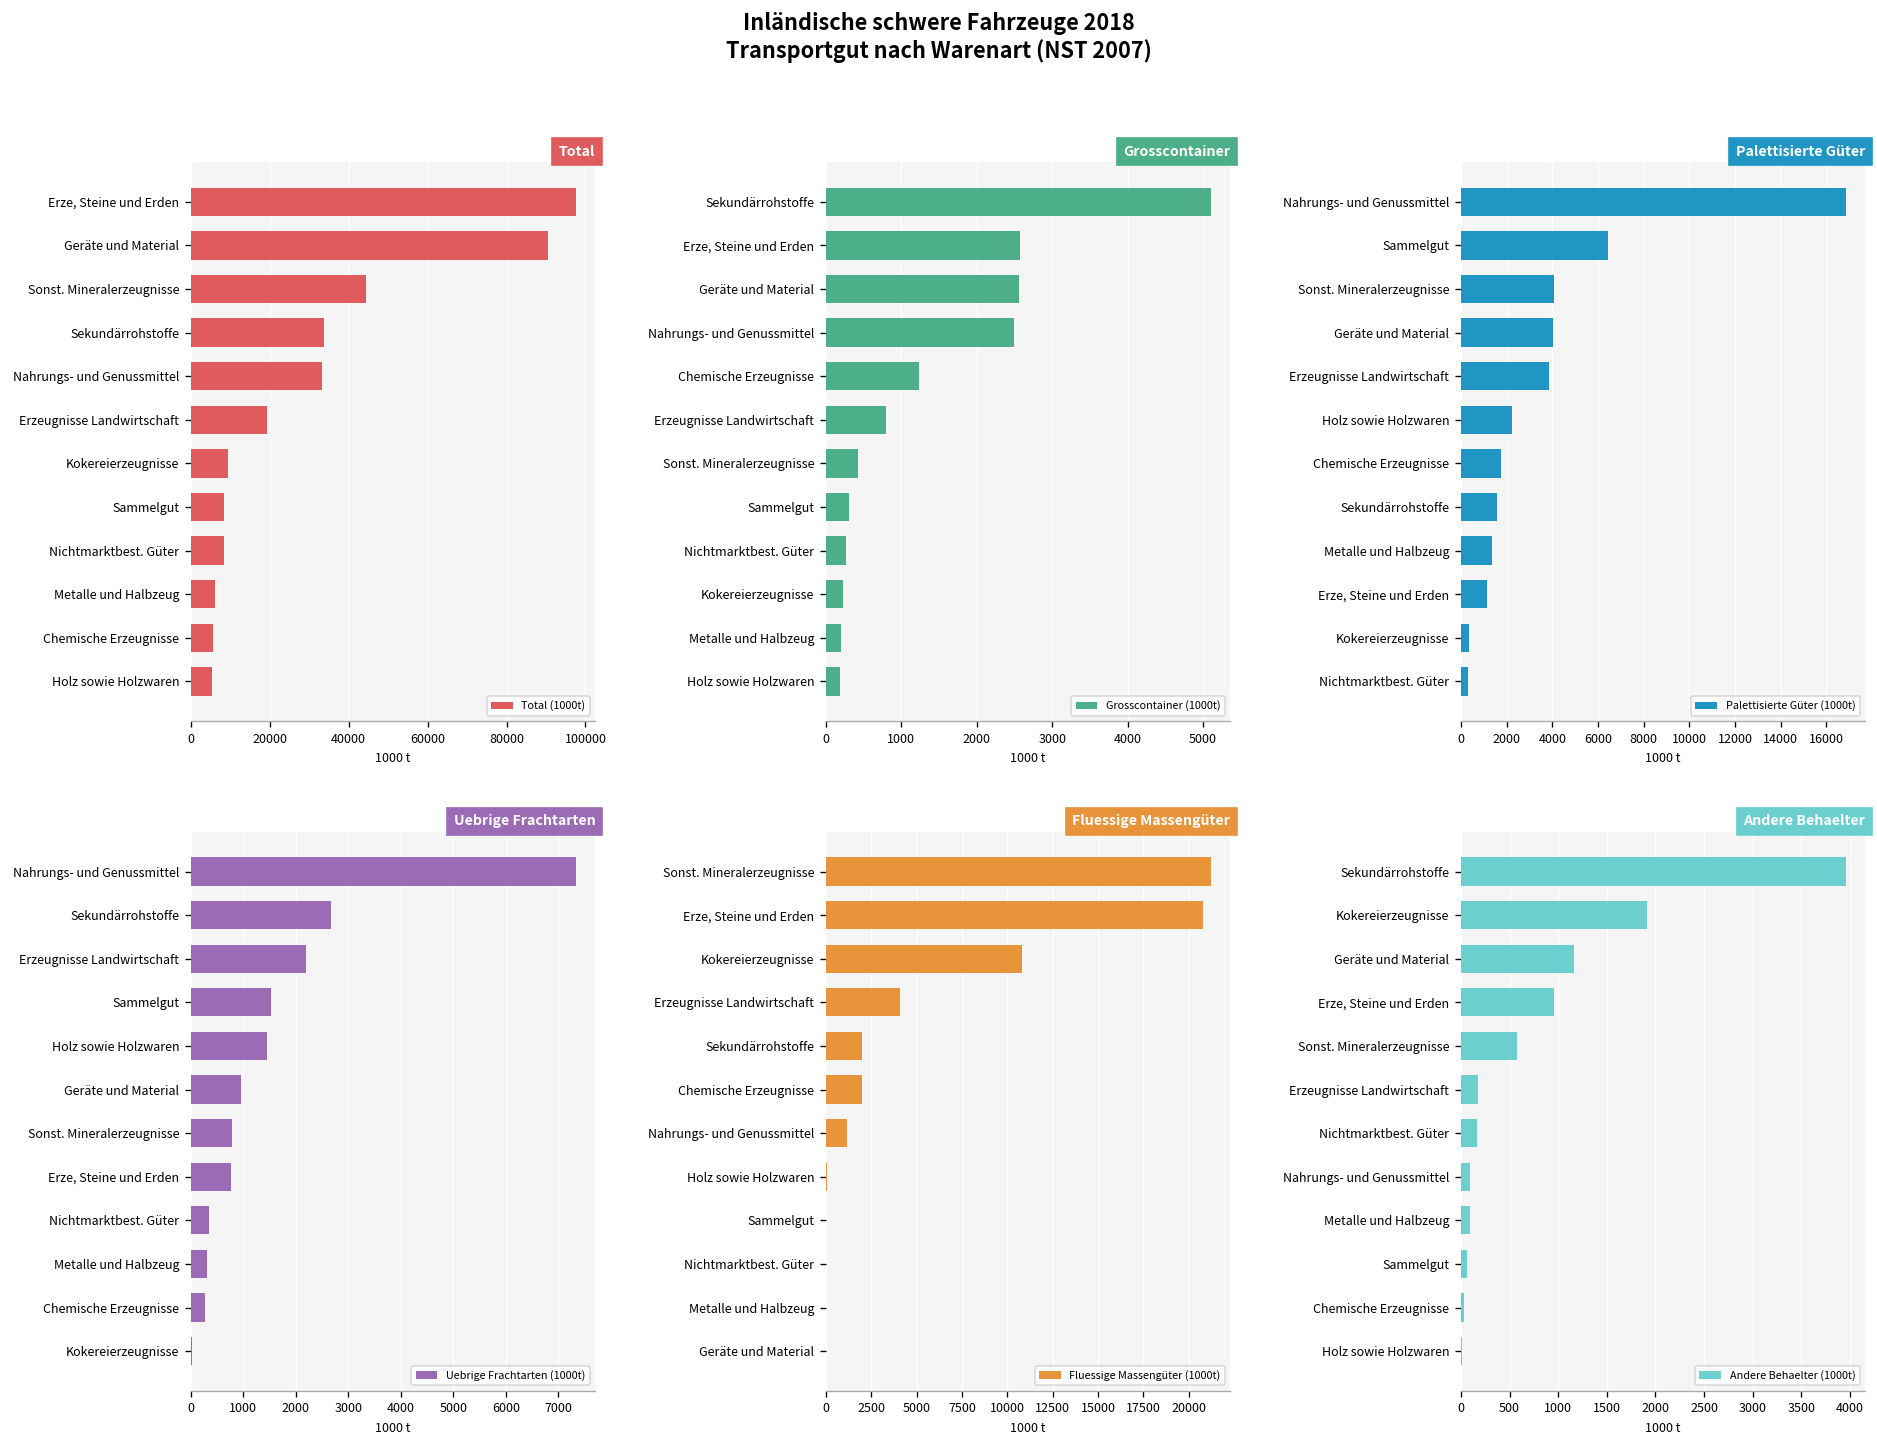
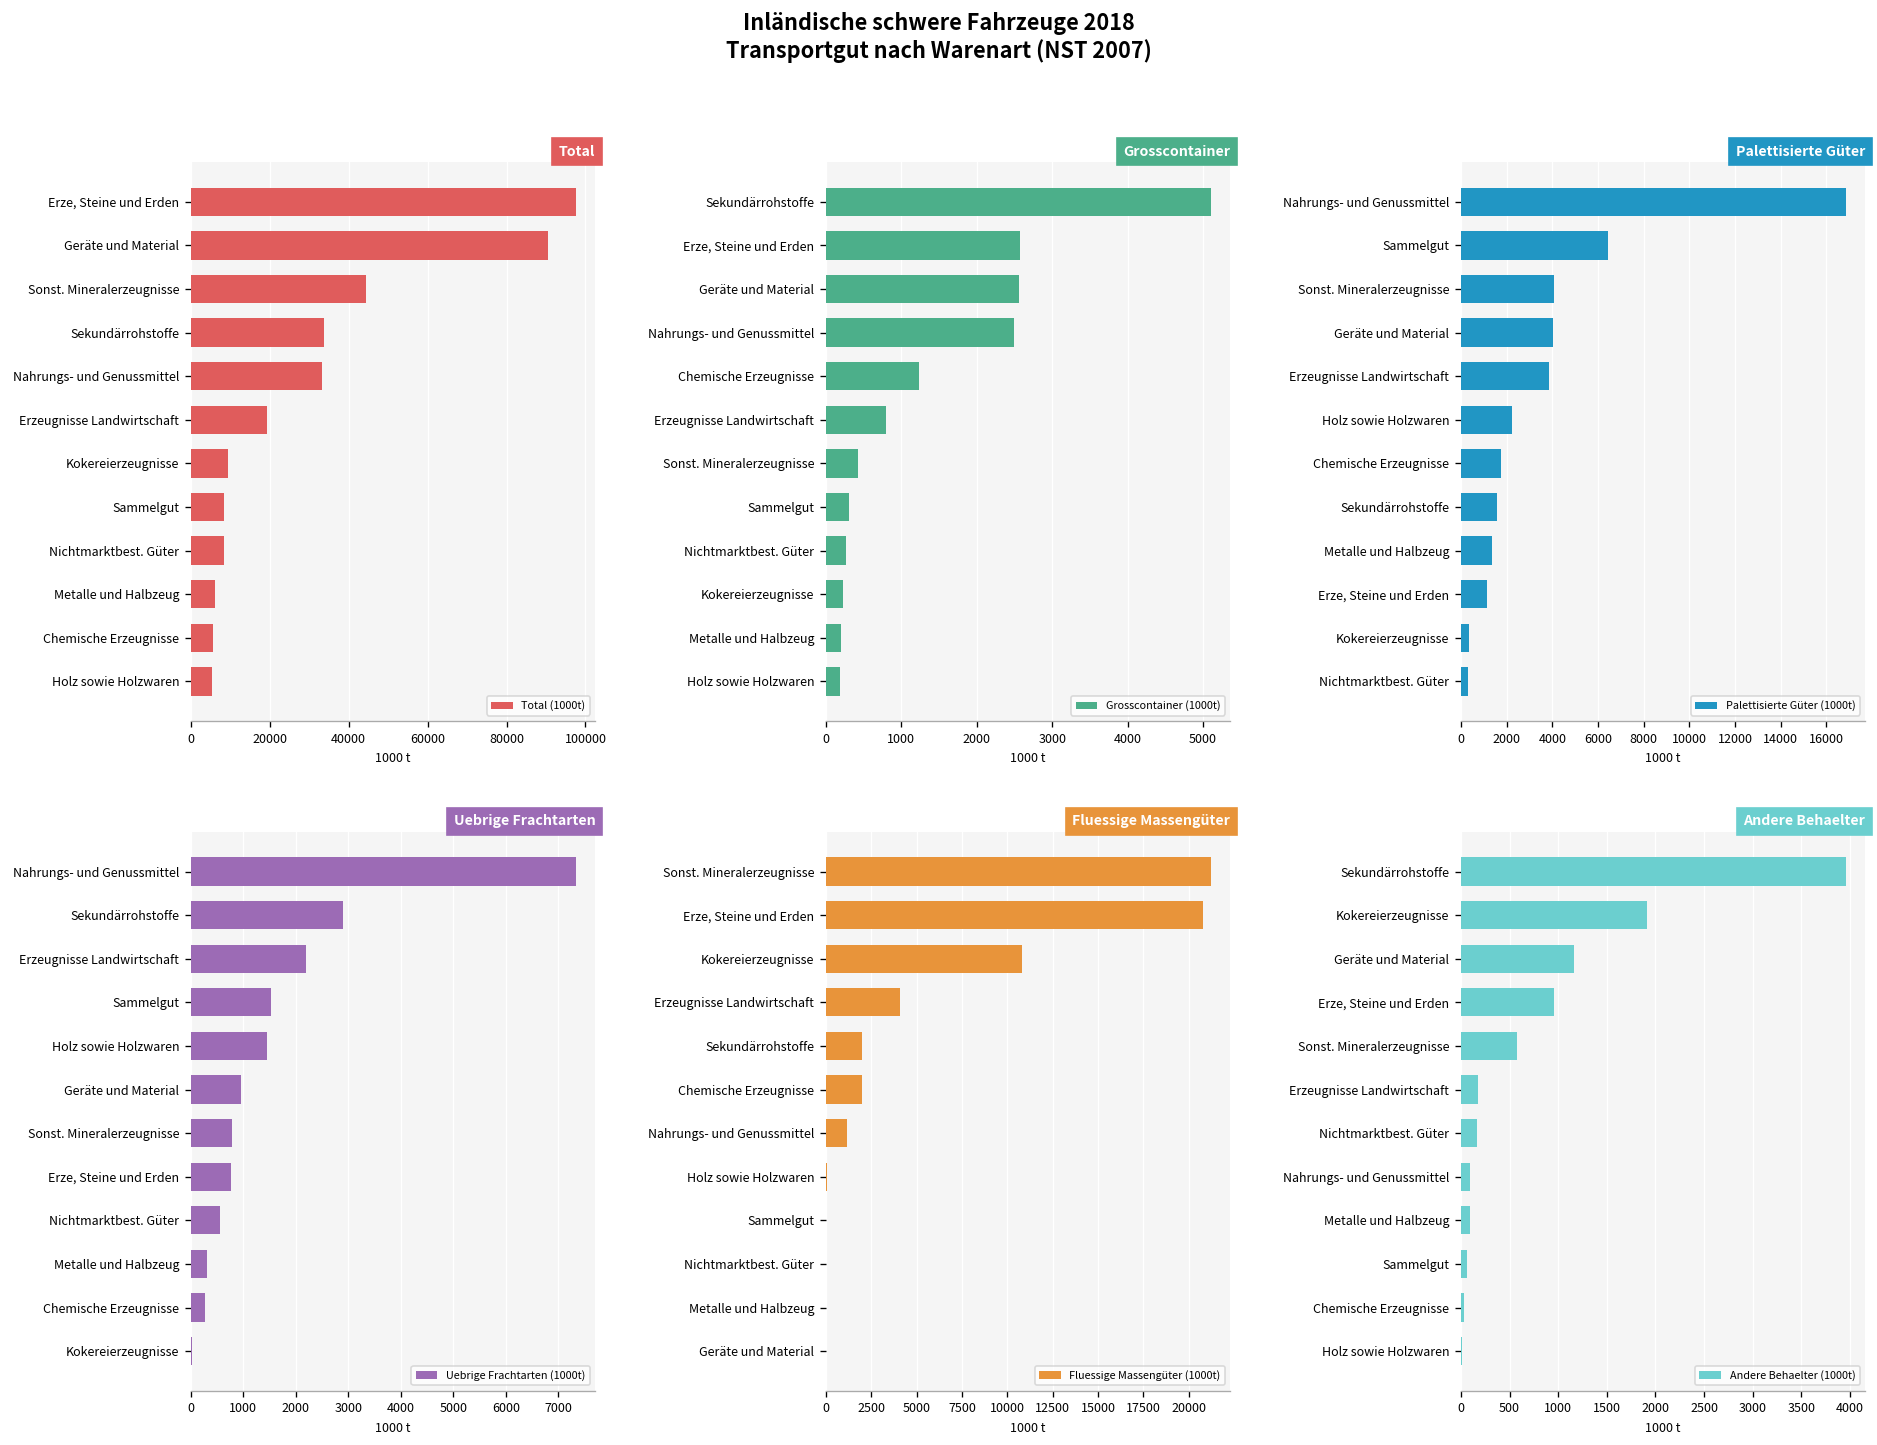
  {
    "Total": {
      "Erze, Steine und Erden": 98000,
      "Geräte und Material": 91000,
      "Sonst. Mineralerzeugnisse": 44000,
      "Sekundärrohstoffe": 34000,
      "Nahrungs- und Genussmittel": 33000,
      "Erzeugnisse Landwirtschaft": 19000,
      "Kokereierzeugnisse": 9000,
      "Sammelgut": 8000,
      "Nichtmarktbest. Güter": 8000,
      "Metalle und Halbzeug": 6000,
      "Chemische Erzeugnisse": 6000,
      "Holz sowie Holzwaren": 5000
    },
    "Grosscontainer": {
      "Sekundärrohstoffe": 5100,
      "Erze, Steine und Erden": 2600,
      "Geräte und Material": 2600,
      "Nahrungs- und Genussmittel": 2500,
      "Chemische Erzeugnisse": 1200,
      "Erzeugnisse Landwirtschaft": 800,
      "Sonst. Mineralerzeugnisse": 400,
      "Sammelgut": 300,
      "Nichtmarktbest. Güter": 300,
      "Kokereierzeugnisse": 200,
      "Metalle und Halbzeug": 200,
      "Holz sowie Holzwaren": 200
    },
    "Palettisierte Güter": {
      "Nahrungs- und Genussmittel": 16900,
      "Sammelgut": 6500,
      "Sonst. Mineralerzeugnisse": 4100,
      "Geräte und Material": 4000,
      "Erzeugnisse Landwirtschaft": 3800,
      "Holz sowie Holzwaren": 2200,
      "Chemische Erzeugnisse": 1700,
      "Sekundärrohstoffe": 1600,
      "Metalle und Halbzeug": 1300,
      "Erze, Steine und Erden": 1100,
      "Kokereierzeugnisse": 300,
      "Nichtmarktbest. Güter": 300
    },
    "Uebrige Frachtarten": {
      "Nahrungs- und Genussmittel": 7300,
-     "Sekundärrohstoffe": 2700,
+     "Sekundärrohstoffe": 2900,
      "Erzeugnisse Landwirtschaft": 2200,
      "Sammelgut": 1500,
      "Holz sowie Holzwaren": 1400,
      "Geräte und Material": 1000,
      "Sonst. Mineralerzeugnisse": 800,
      "Erze, Steine und Erden": 800,
-     "Nichtmarktbest. Güter": 400,
+     "Nichtmarktbest. Güter": 600,
      "Metalle und Halbzeug": 300,
      "Chemische Erzeugnisse": 300
    },
    "Fluessige Massengüter": {
      "Sonst. Mineralerzeugnisse": 21200,
      "Erze, Steine und Erden": 20800,
      "Kokereierzeugnisse": 10800,
      "Erzeugnisse Landwirtschaft": 4100,
      "Sekundärrohstoffe": 2000,
      "Chemische Erzeugnisse": 2000,
      "Nahrungs- und Genussmittel": 1200,
      "Sammelgut": 0,
      "Nichtmarktbest. Güter": 0,
      "Metalle und Halbzeug": 0,
      "Geräte und Material": 0
    },
    "Andere Behaelter": {
      "Sekundärrohstoffe": 4000,
      "Kokereierzeugnisse": 1900,
      "Geräte und Material": 1200,
      "Erze, Steine und Erden": 1000,
      "Sonst. Mineralerzeugnisse": 600,
      "Erzeugnisse Landwirtschaft": 200,
      "Nichtmarktbest. Güter": 200,
      "Nahrungs- und Genussmittel": 100,
      "Metalle und Halbzeug": 100,
      "Sammelgut": 100,
      "Chemische Erzeugnisse": 0
    }
  }
